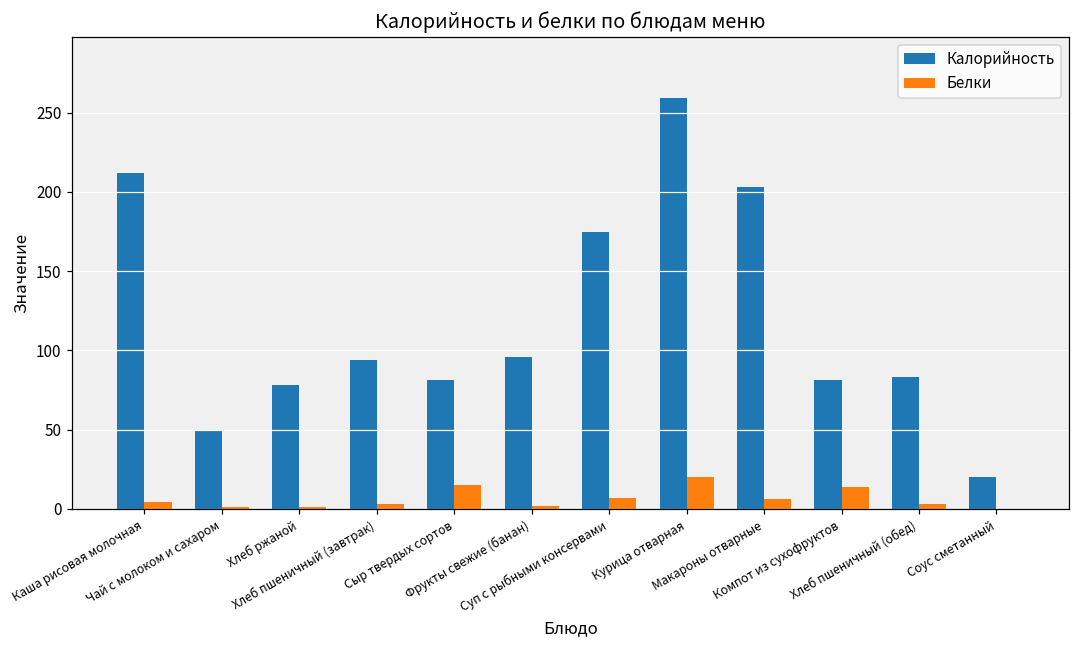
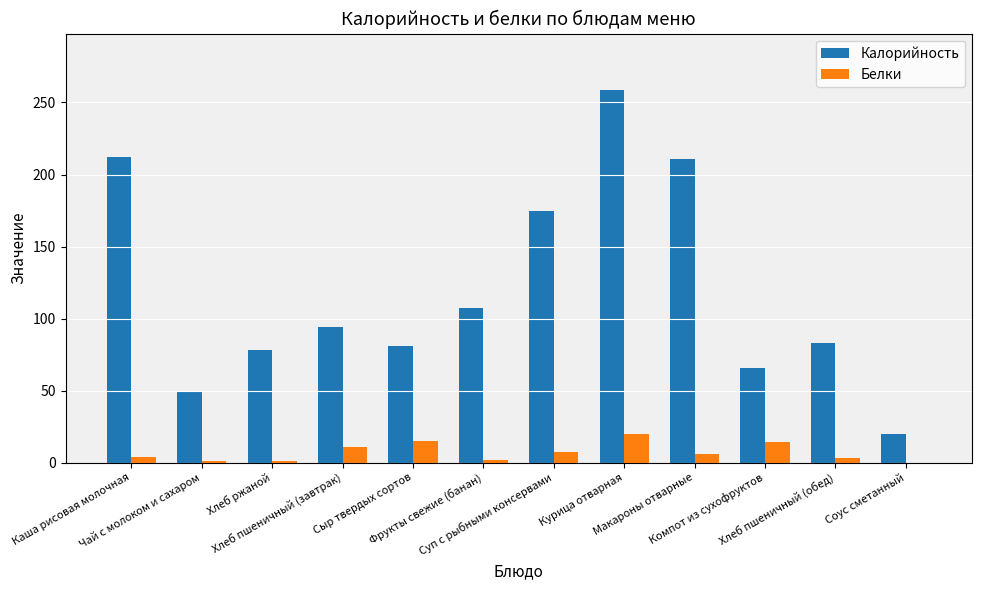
  {
    "Калорийность": {
      "Каша рисовая молочная": 212,
      "Чай с молоком и сахаром": 49,
      "Хлеб ржаной": 78,
      "Хлеб пшеничный (завтрак)": 94,
      "Сыр твердых сортов": 81,
-     "Фрукты свежие (банан)": 96,
+     "Фрукты свежие (банан)": 107,
      "Суп с рыбными консервами": 175,
      "Курица отварная": 259,
-     "Макароны отварные": 203,
-     "Компот из сухофруктов": 81,
+     "Макароны отварные": 211,
+     "Компот из сухофруктов": 66,
      "Хлеб пшеничный (обед)": 83,
      "Соус сметанный": 20
    },
    "Белки": {
      "Каша рисовая молочная": 4,
-     "Хлеб пшеничный (завтрак)": 3,
+     "Хлеб пшеничный (завтрак)": 11,
      "Сыр твердых сортов": 15,
      "Фрукты свежие (банан)": 2,
      "Суп с рыбными консервами": 7,
      "Курица отварная": 20,
      "Макароны отварные": 6,
      "Компот из сухофруктов": 14,
      "Хлеб пшеничный (обед)": 3,
      "Соус сметанный": 0
    }
  }
